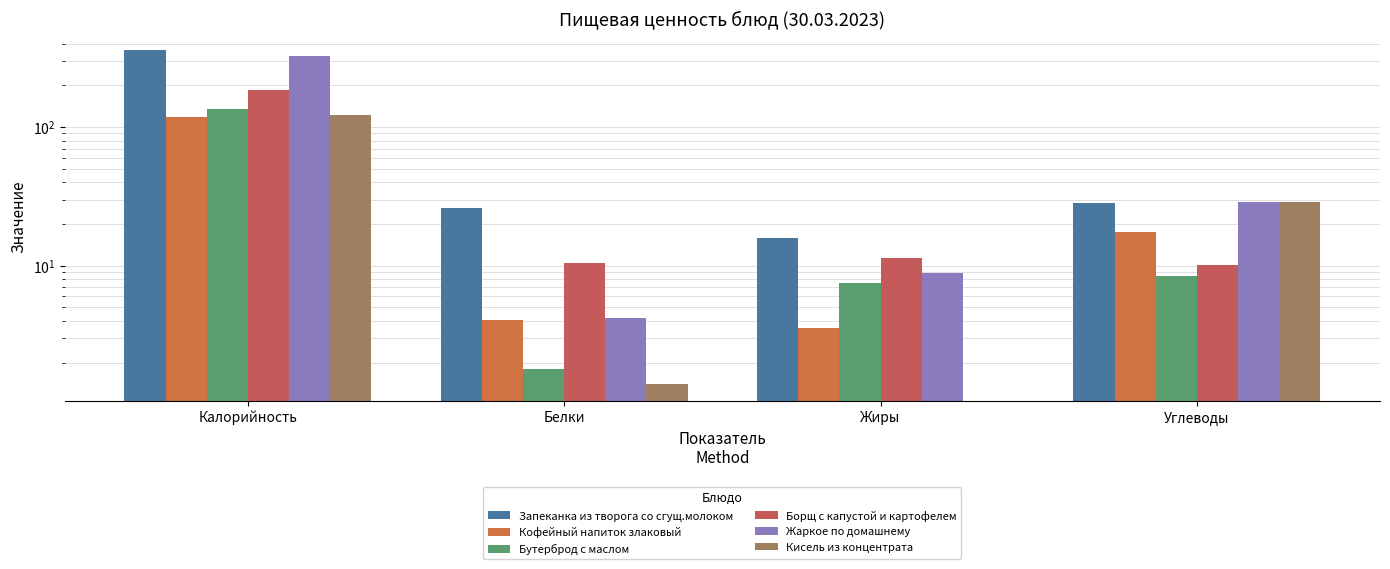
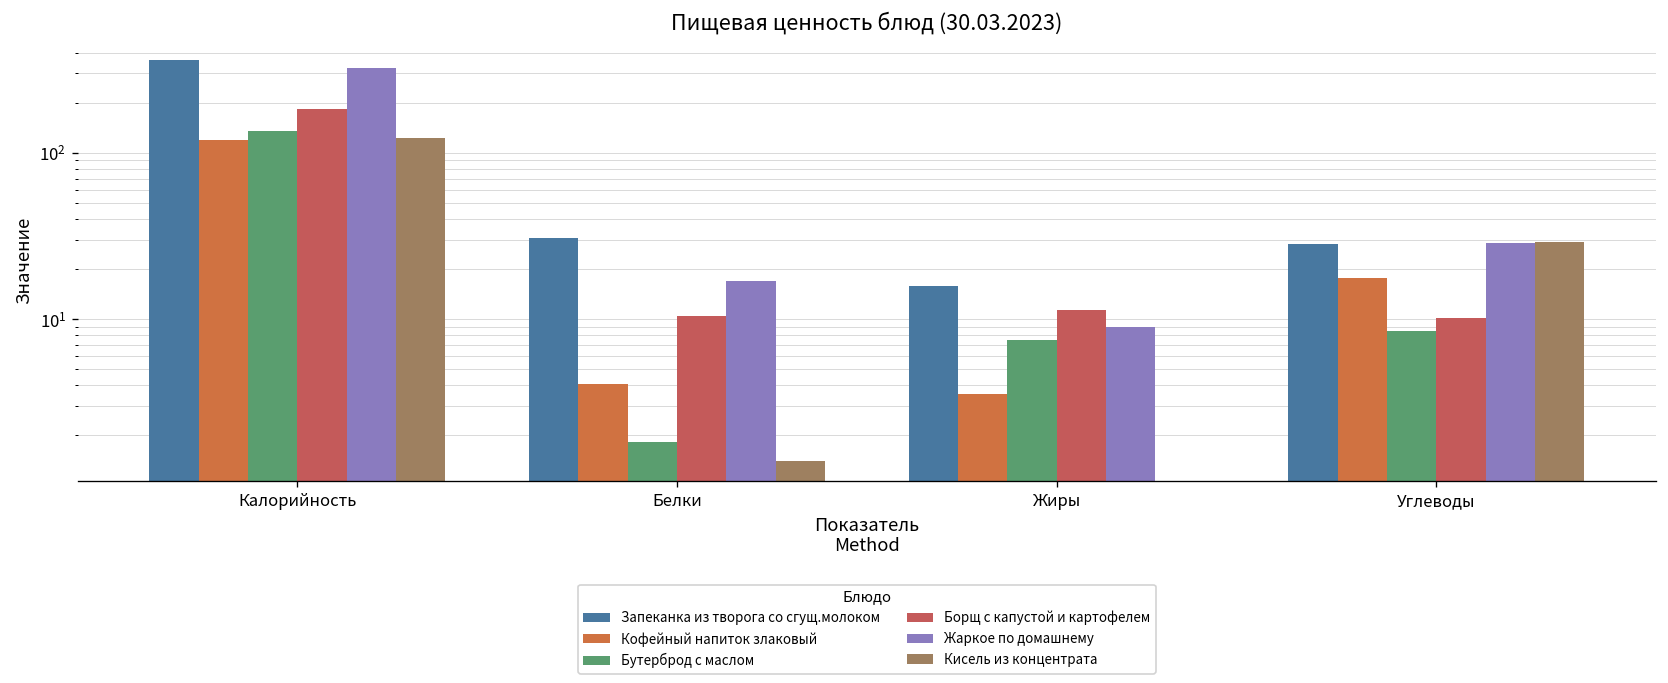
  {
    "Запеканка из творога со сгущ.молоком": {
      "Калорийность": 360,
-     "Белки": 26,
+     "Белки": 31,
      "Жиры": 16,
      "Углеводы": 28
    },
    "Бутерброд с маслом": {
      "Калорийность": 140,
      "Белки": 1.8,
      "Жиры": 7,
      "Углеводы": 8
    },
    "Жаркое по домашнему": {
      "Калорийность": 330,
-     "Белки": 4.2,
+     "Белки": 17,
      "Жиры": 9,
      "Углеводы": 29
    }
  }
